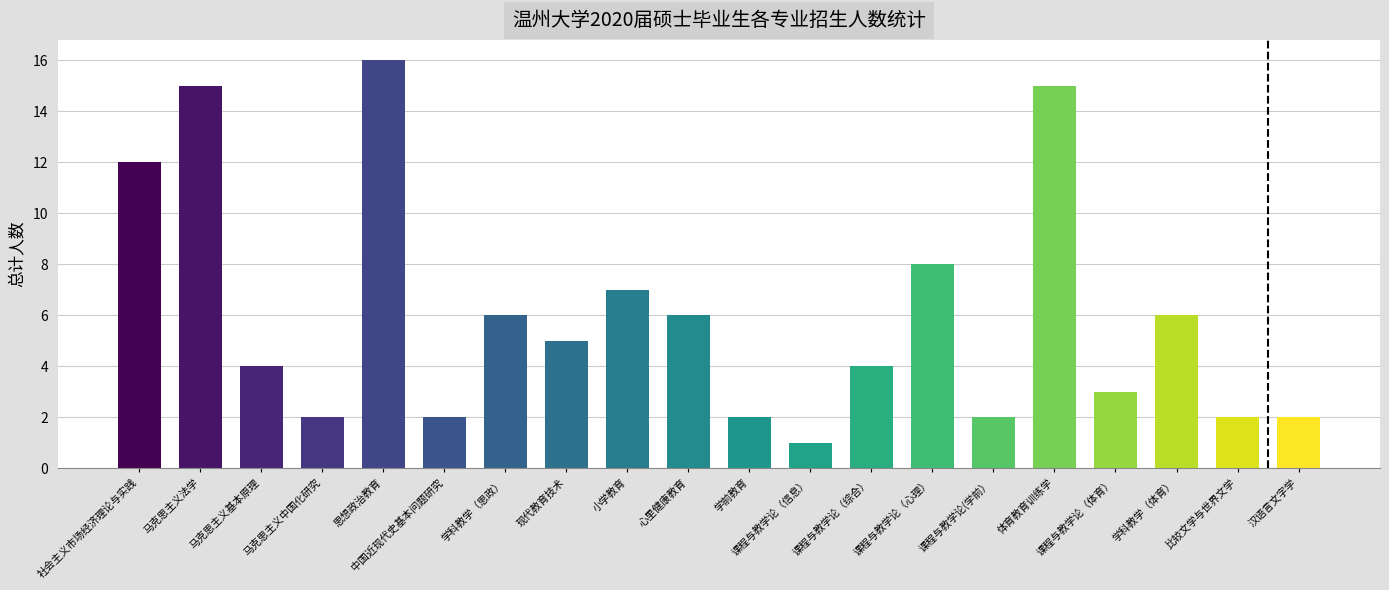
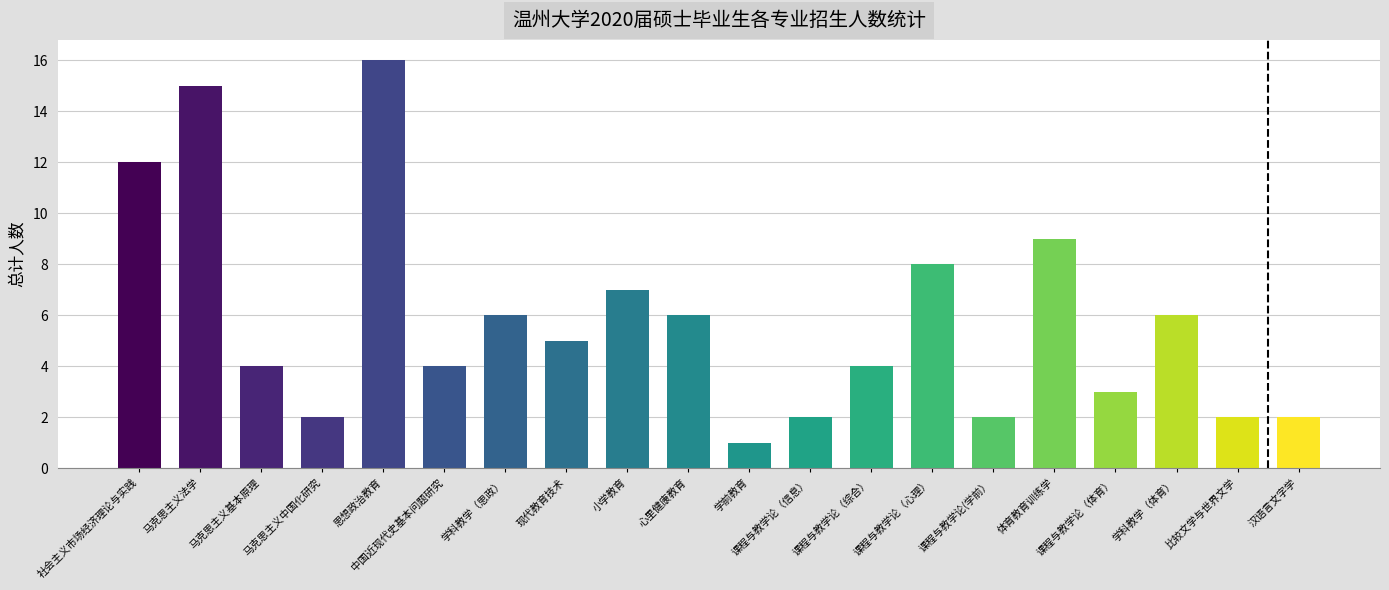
  {
    "社会主义市场经济理论与实践": 12,
    "马克思主义法学": 15,
    "马克思主义基本原理": 4,
    "马克思主义中国化研究": 2,
    "思想政治教育": 16,
-   "中国近现代史基本问题研究": 2,
+   "中国近现代史基本问题研究": 4,
    "学科教学（思政）": 6,
    "现代教育技术": 5,
    "小学教育": 7,
    "心里健康教育": 6,
-   "学前教育": 2,
-   "课程与教学论（信息）": 1,
+   "学前教育": 1,
+   "课程与教学论（信息）": 2,
    "课程与教学论（综合）": 4,
    "课程与教学论（心理）": 8,
    "课程与教学论(学前）": 2,
-   "体育教育训练学": 15,
+   "体育教育训练学": 9,
    "课程与教学论（体育）": 3,
    "学科教学（体育）": 6,
    "比较文学与世界文学": 2,
    "汉语言文字学": 2
  }
